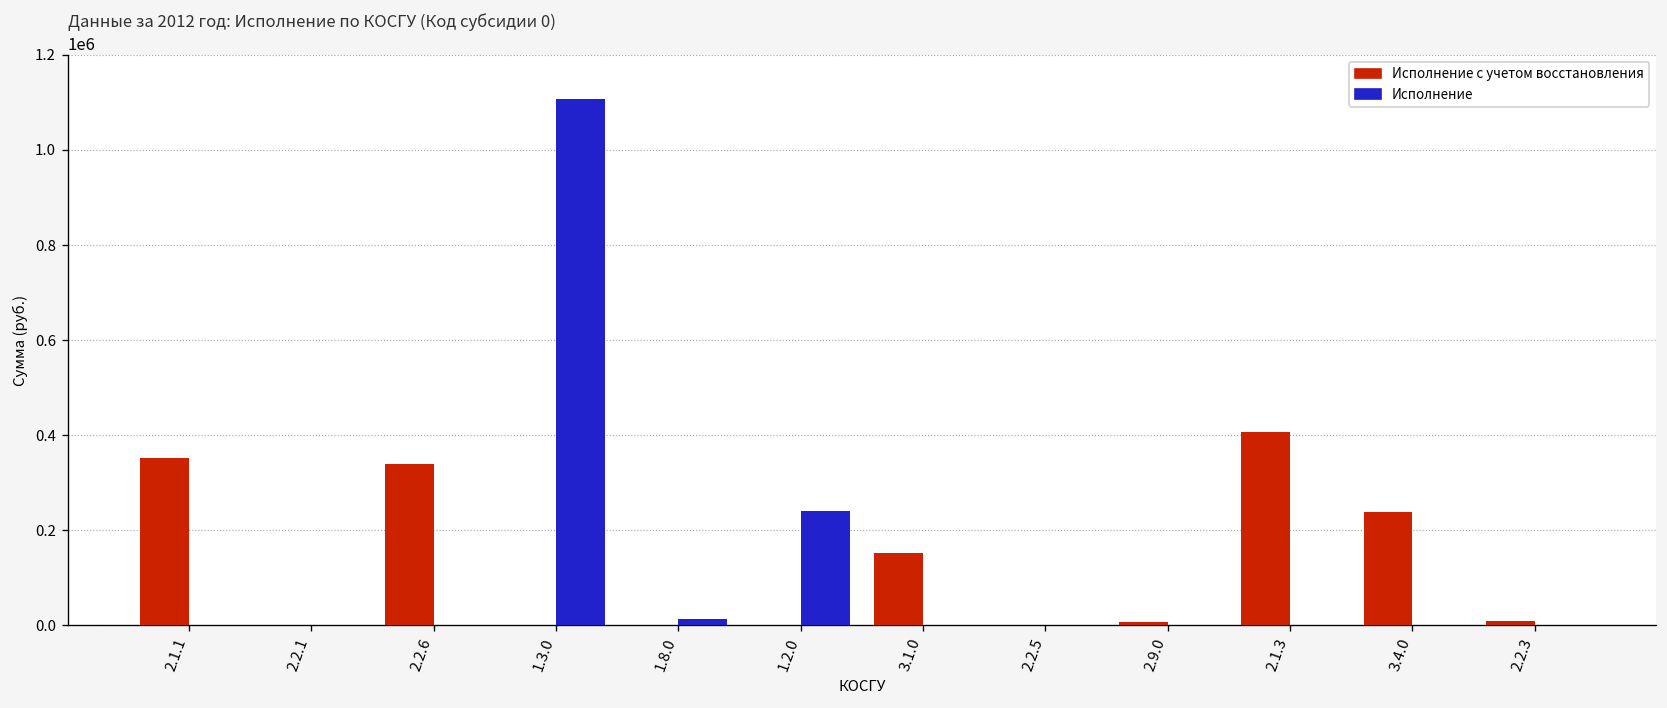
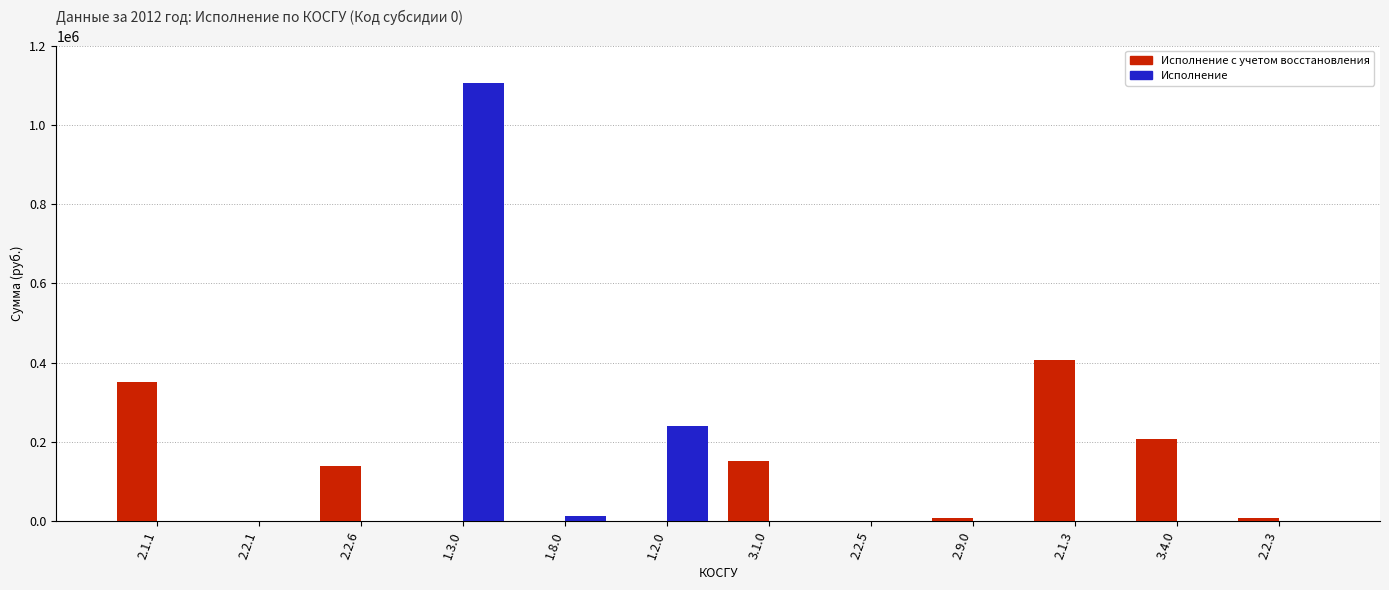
  {
    "Исполнение с учетом восстановления": {
      "2.1.1": 350000,
      "2.2.1": 0,
-     "2.2.6": 340000,
+     "2.2.6": 140000,
      "1.3.0": 0,
      "1.8.0": 0,
      "1.2.0": 0,
      "3.1.0": 150000,
      "2.9.0": 10000,
      "2.1.3": 410000,
-     "3.4.0": 240000,
+     "3.4.0": 210000,
      "2.2.3": 10000
    },
    "Исполнение": {
      "2.1.1": 0,
      "2.2.1": 0,
      "2.2.6": 0,
      "1.3.0": 1110000,
      "1.8.0": 10000,
      "1.2.0": 240000,
      "3.1.0": 0,
      "2.2.5": 0,
      "2.9.0": 0,
      "2.1.3": 0,
      "3.4.0": 0,
      "2.2.3": 0
    }
  }
